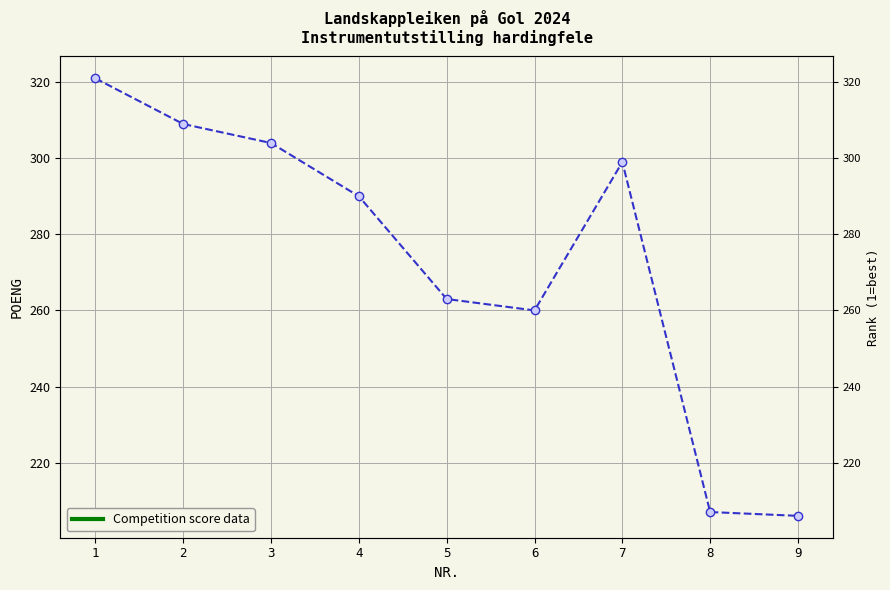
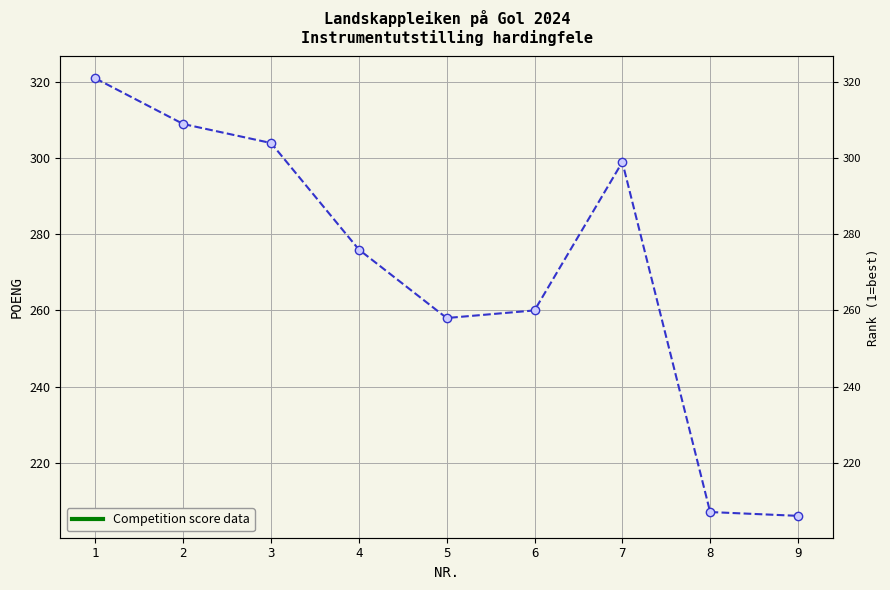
  {
    "1": 321,
    "2": 309,
    "3": 304,
-   "4": 290,
-   "5": 263,
+   "4": 276,
+   "5": 258,
    "6": 260,
    "7": 299,
    "8": 207,
    "9": 206
  }
